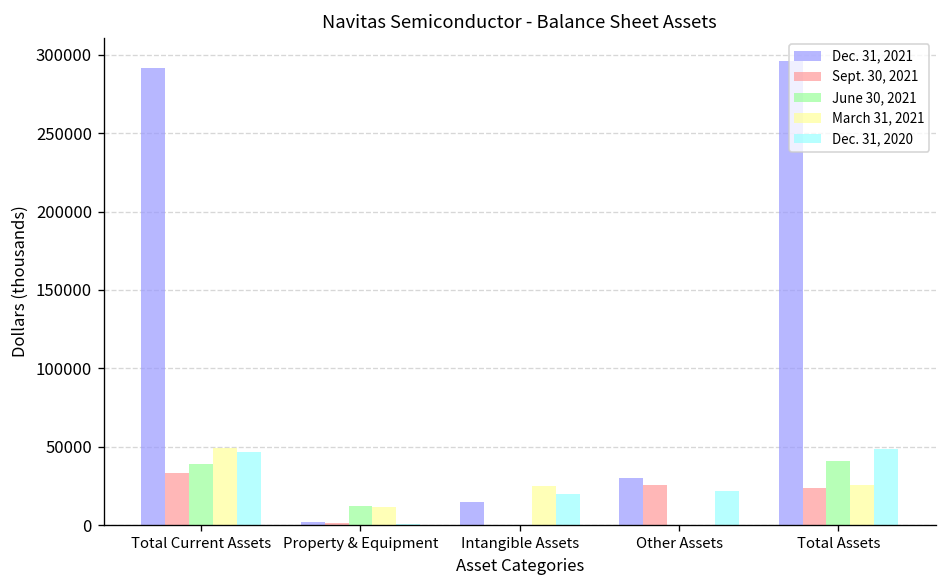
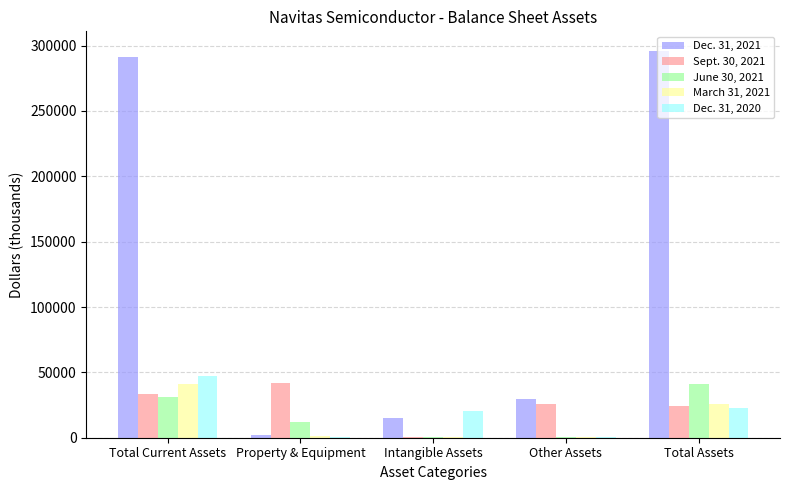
  {
    "Dec. 31, 2021": {
      "Total Current Assets": 291000,
      "Property & Equipment": 2000,
      "Intangible Assets": 15000,
      "Other Assets": 30000
    },
    "Sept. 30, 2021": {
      "Total Current Assets": 33000,
-     "Property & Equipment": 2000,
+     "Property & Equipment": 42000,
      "Other Assets": 25000,
      "Total Assets": 24000
    },
    "June 30, 2021": {
-     "Total Current Assets": 39000,
+     "Total Current Assets": 31000,
      "Property & Equipment": 12000,
      "Total Assets": 41000
    },
    "March 31, 2021": {
-     "Total Current Assets": 49000,
-     "Property & Equipment": 12000,
-     "Intangible Assets": 25000,
+     "Total Current Assets": 41000,
+     "Property & Equipment": 1000,
+     "Intangible Assets": 0,
      "Total Assets": 26000
    },
    "Dec. 31, 2020": {
      "Total Current Assets": 47000,
      "Intangible Assets": 20000,
-     "Other Assets": 22000,
-     "Total Assets": 49000
+     "Other Assets": 0,
+     "Total Assets": 23000
    }
  }
